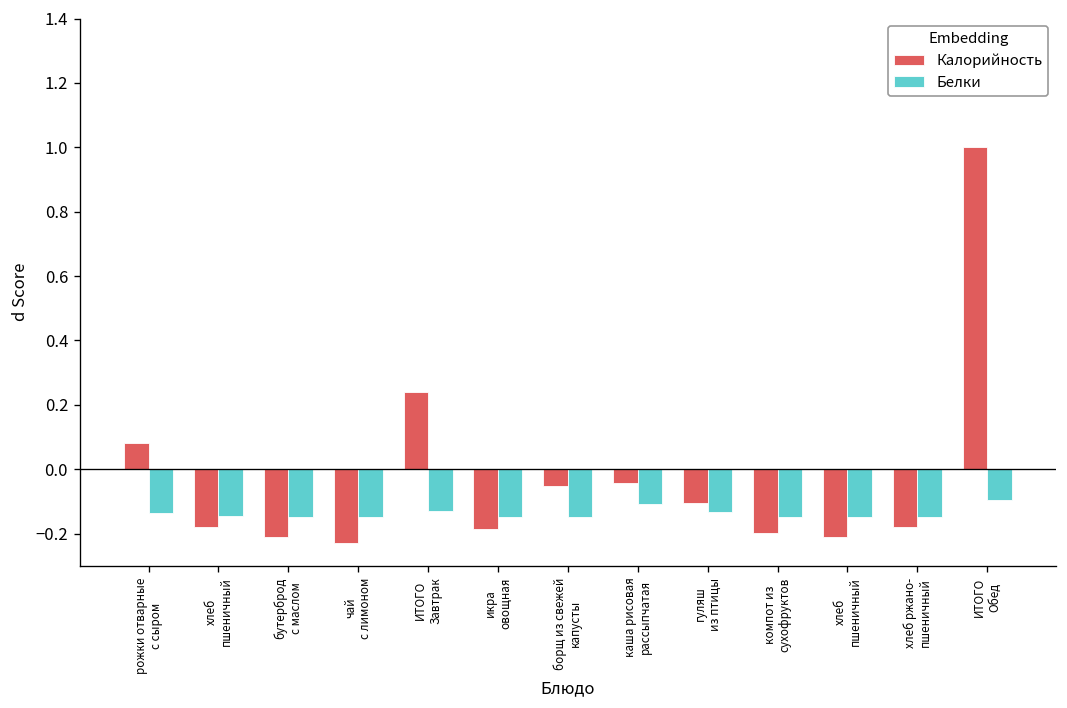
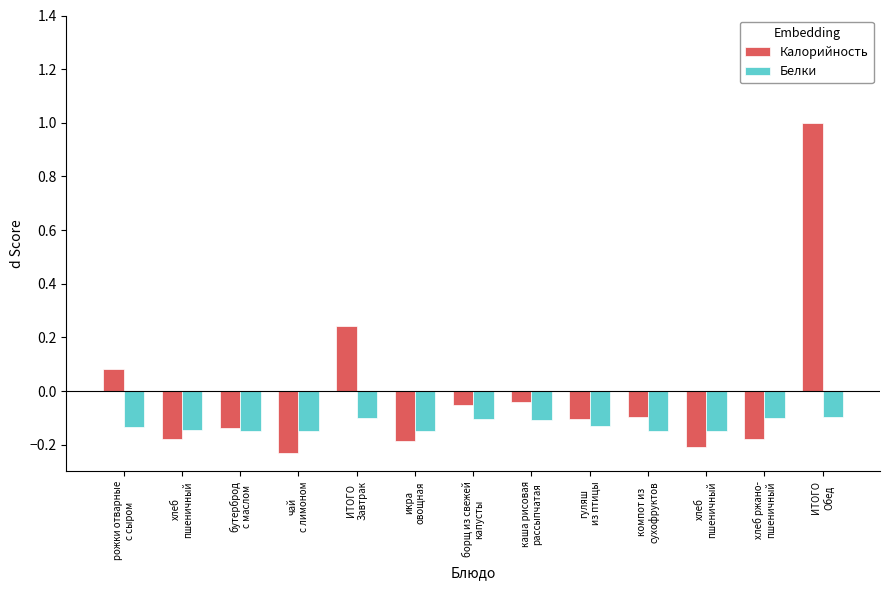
  {
    "Калорийность": {
      "рожки отварные с сыром": 0.08,
-     "бутерброд с маслом": -0.21,
+     "бутерброд с маслом": -0.14,
      "чай с лимоном": -0.23,
      "ИТОГО Завтрак": 0.24,
      "икра овощная": -0.19,
      "борщ из свежей капусты": -0.05,
      "каша рисовая рассыпчатая": -0.04,
      "гуляш из птицы": -0.10,
-     "компот из сухофруктов": -0.20,
+     "компот из сухофруктов": -0.10,
      "хлеб ржано- пшеничный": -0.18,
      "ИТОГО Обед": 1.00
    },
    "Белки": {
      "рожки отварные с сыром": -0.13,
      "бутерброд с маслом": -0.15,
      "чай с лимоном": -0.15,
-     "ИТОГО Завтрак": -0.13,
+     "ИТОГО Завтрак": -0.10,
      "икра овощная": -0.15,
-     "борщ из свежей капусты": -0.15,
+     "борщ из свежей капусты": -0.10,
      "каша рисовая рассыпчатая": -0.11,
      "гуляш из птицы": -0.13,
      "компот из сухофруктов": -0.15,
-     "хлеб ржано- пшеничный": -0.15,
+     "хлеб ржано- пшеничный": -0.10,
      "ИТОГО Обед": -0.10
    }
  }
